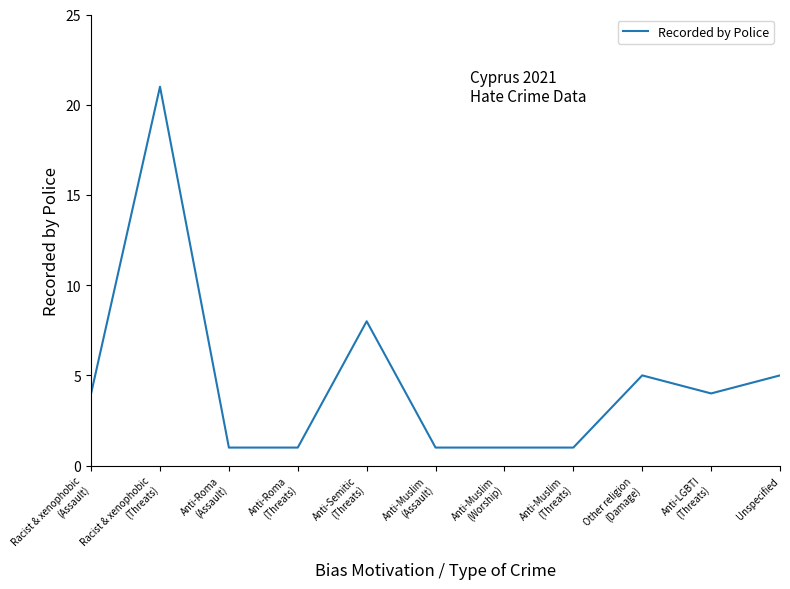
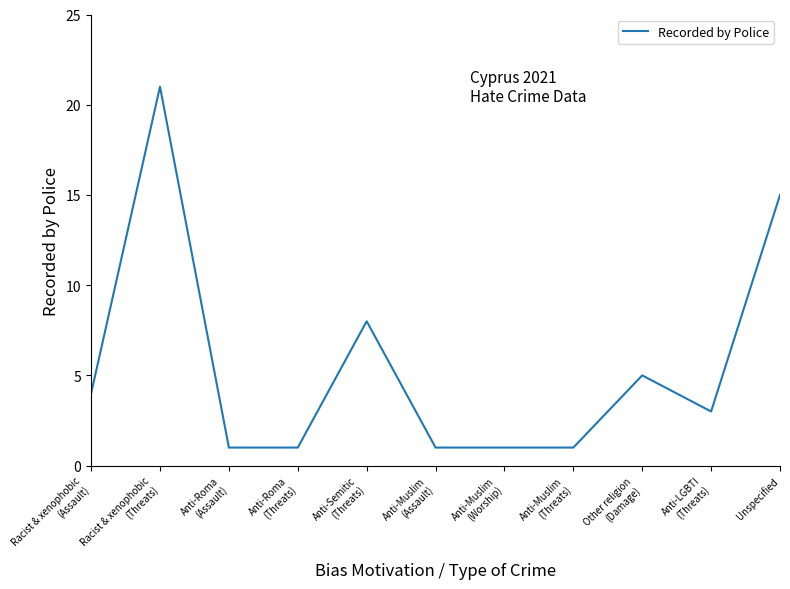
  {
    "Racist & xenophobic (Assault)": 4,
    "Racist & xenophobic (Threats)": 21,
    "Anti-Roma (Assault)": 1,
    "Anti-Roma (Threats)": 1,
    "Anti-Semitic (Threats)": 8,
    "Anti-Muslim (Assault)": 1,
    "Anti-Muslim (Worship)": 1,
    "Anti-Muslim (Threats)": 1,
    "Other religion (Damage)": 5,
-   "Anti-LGBTI (Threats)": 4,
-   "Unspecified": 5
+   "Anti-LGBTI (Threats)": 3,
+   "Unspecified": 15
  }
